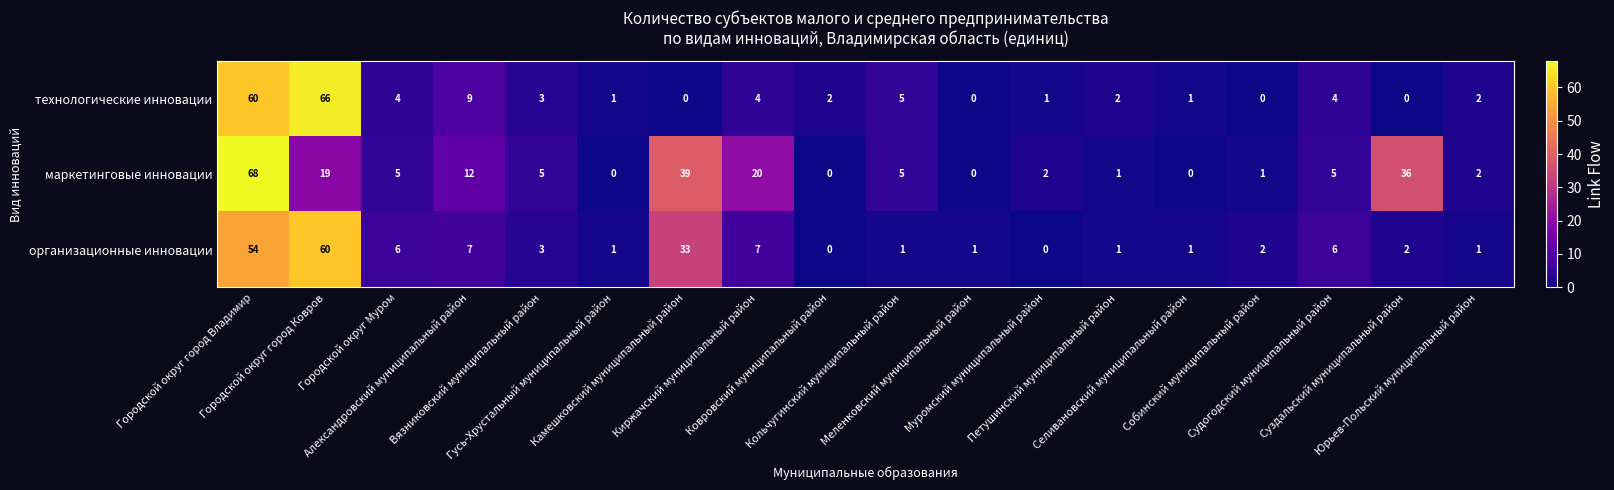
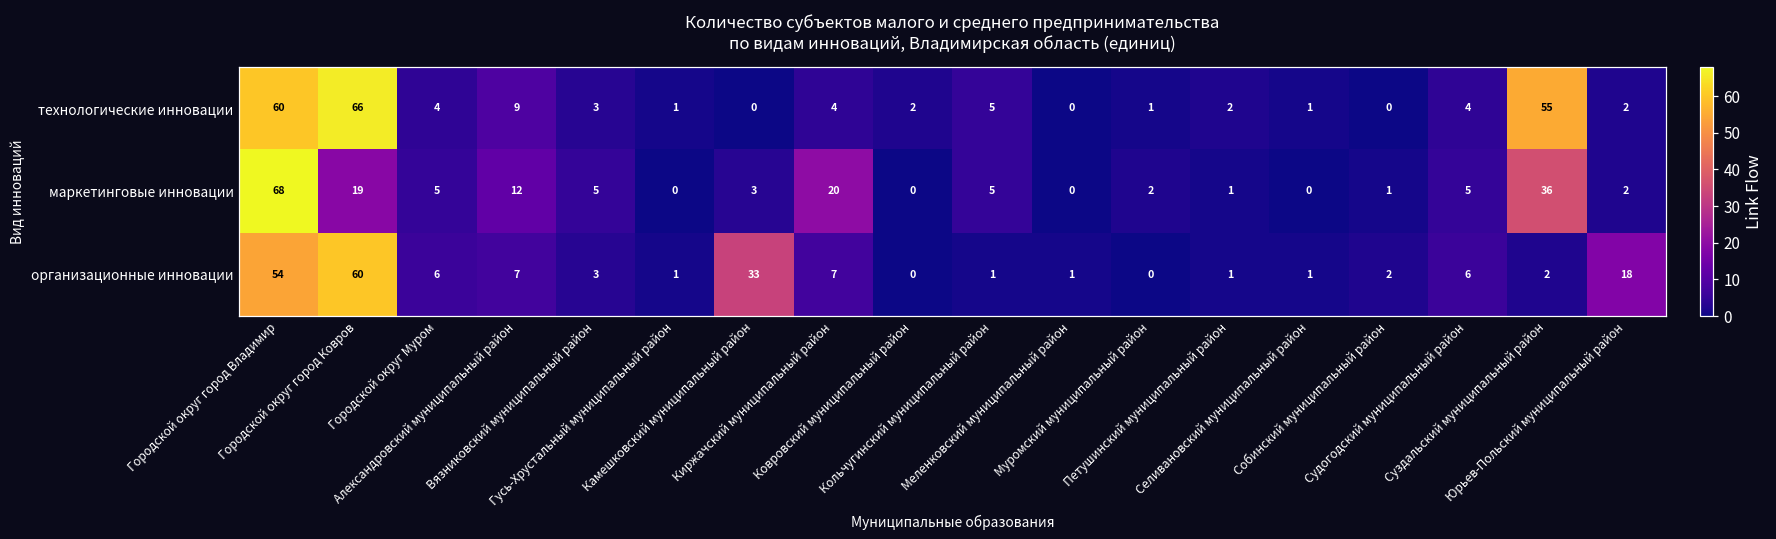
  {
    "технологические инновации": {
      "Городской округ город Владимир": 60,
      "Городской округ город Ковров": 66,
      "Городской округ Муром": 4,
      "Александровский муниципальный район": 9,
      "Вязниковский муниципальный район": 3,
      "Гусь-Хрустальный муниципальный район": 1,
      "Камешковский муниципальный район": 0,
      "Киржачский муниципальный район": 4,
      "Ковровский муниципальный район": 2,
      "Кольчугинский муниципальный район": 5,
      "Меленковский муниципальный район": 0,
      "Муромский муниципальный район": 1,
      "Петушинский муниципальный район": 2,
      "Селивановский муниципальный район": 1,
      "Собинский муниципальный район": 0,
      "Судогодский муниципальный район": 4,
-     "Суздальский муниципальный район": 0,
+     "Суздальский муниципальный район": 55,
      "Юрьев-Польский муниципальный район": 2
    },
    "маркетинговые инновации": {
      "Городской округ город Владимир": 68,
      "Городской округ город Ковров": 19,
      "Городской округ Муром": 5,
      "Александровский муниципальный район": 12,
      "Вязниковский муниципальный район": 5,
      "Гусь-Хрустальный муниципальный район": 0,
-     "Камешковский муниципальный район": 39,
+     "Камешковский муниципальный район": 3,
      "Киржачский муниципальный район": 20,
      "Ковровский муниципальный район": 0,
      "Кольчугинский муниципальный район": 5,
      "Меленковский муниципальный район": 0,
      "Муромский муниципальный район": 2,
      "Петушинский муниципальный район": 1,
      "Селивановский муниципальный район": 0,
      "Собинский муниципальный район": 1,
      "Судогодский муниципальный район": 5,
      "Суздальский муниципальный район": 36,
      "Юрьев-Польский муниципальный район": 2
    },
    "организационные инновации": {
      "Городской округ город Владимир": 54,
      "Городской округ город Ковров": 60,
      "Городской округ Муром": 6,
      "Александровский муниципальный район": 7,
      "Вязниковский муниципальный район": 3,
      "Гусь-Хрустальный муниципальный район": 1,
      "Камешковский муниципальный район": 33,
      "Киржачский муниципальный район": 7,
      "Ковровский муниципальный район": 0,
      "Кольчугинский муниципальный район": 1,
      "Меленковский муниципальный район": 1,
      "Муромский муниципальный район": 0,
      "Петушинский муниципальный район": 1,
      "Селивановский муниципальный район": 1,
      "Собинский муниципальный район": 2,
      "Судогодский муниципальный район": 6,
      "Суздальский муниципальный район": 2,
-     "Юрьев-Польский муниципальный район": 1
+     "Юрьев-Польский муниципальный район": 18
    }
  }
